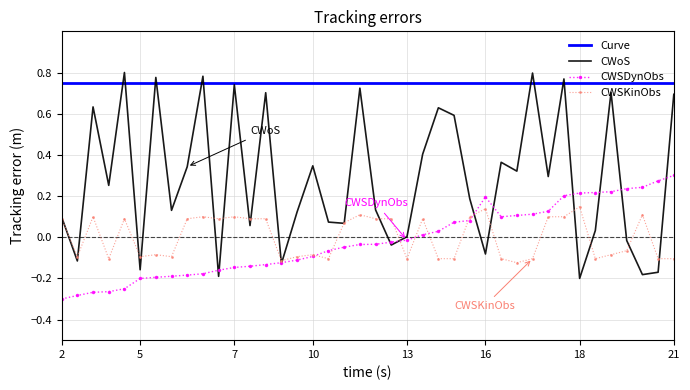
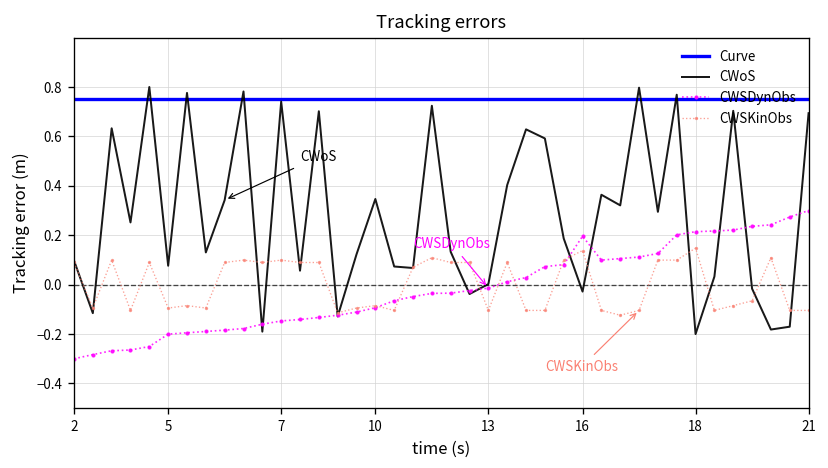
  {
    "CWoS": {
-     "5": -0.16,
-     "16": -0.08
+     "5": 0.08,
+     "16": -0.03
    },
    "CWSDynObs": {
      "5": -0.20,
      "16": 0.20
    },
    "CWSKinObs": {
      "5": -0.09,
      "16": 0.14
    }
  }
